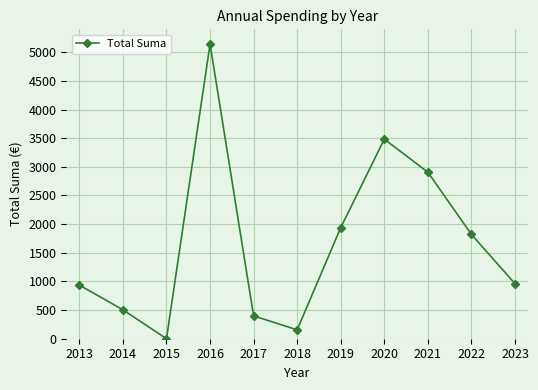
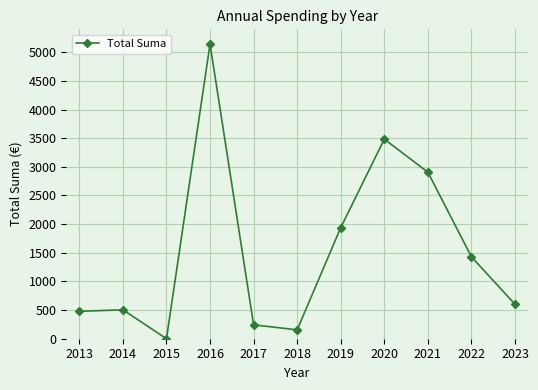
  {
-   "2013": 900,
+   "2013": 500,
    "2014": 500,
    "2015": 0,
    "2016": 5100,
-   "2017": 400,
+   "2017": 200,
    "2018": 200,
    "2019": 1900,
    "2020": 3500,
    "2021": 2900,
-   "2022": 1800,
-   "2023": 1000
+   "2022": 1400,
+   "2023": 600
  }
